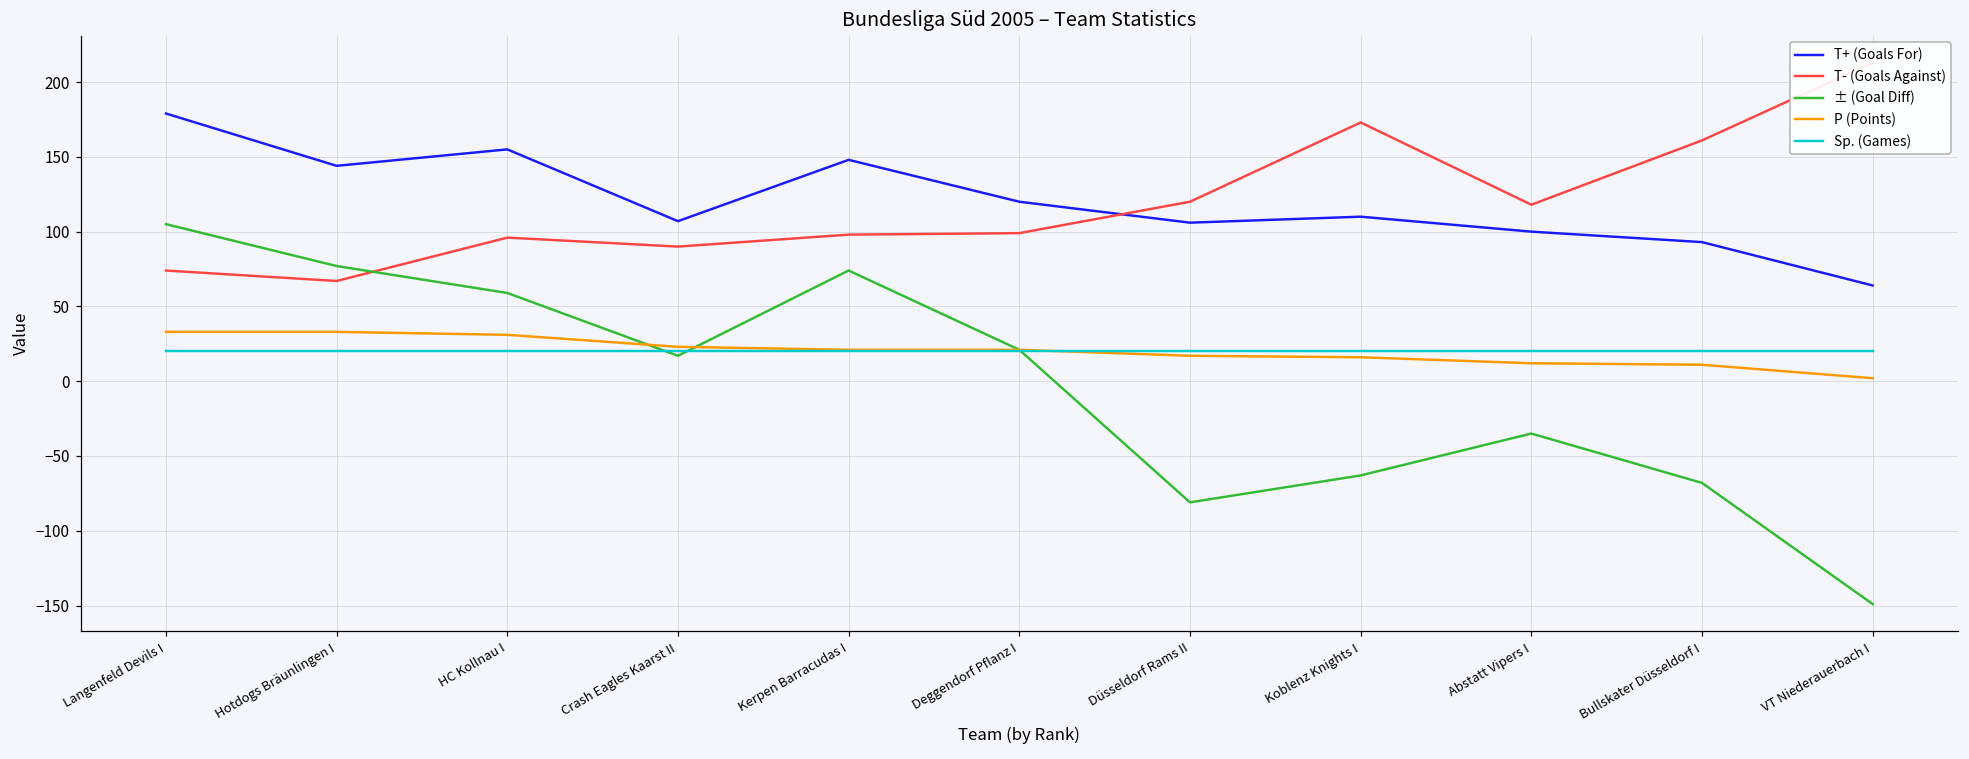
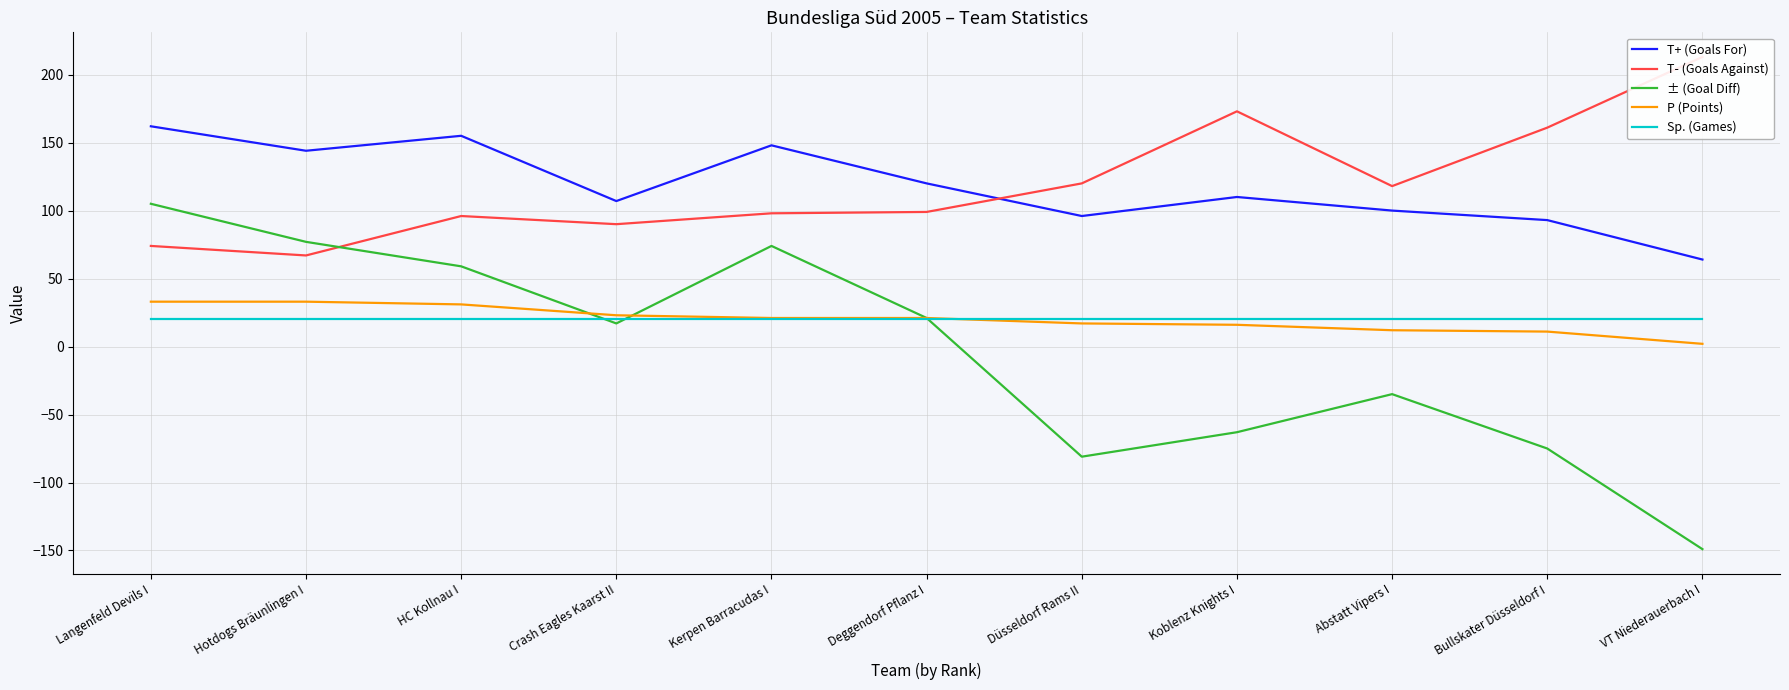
  {
    "T+ (Goals For)": {
-     "Langenfeld Devils I": 179,
+     "Langenfeld Devils I": 162,
      "Hotdogs Bräunlingen I": 144,
      "HC Kollnau I": 155,
      "Crash Eagles Kaarst II": 107,
      "Kerpen Barracudas I": 148,
      "Deggendorf Pflanz I": 120,
-     "Düsseldorf Rams II": 106,
+     "Düsseldorf Rams II": 96,
      "Koblenz Knights I": 110,
      "Abstatt Vipers I": 100,
      "Bullskater Düsseldorf I": 93,
      "VT Niederauerbach I": 64
    },
    "T- (Goals Against)": {
      "Langenfeld Devils I": 74,
      "Hotdogs Bräunlingen I": 67,
      "HC Kollnau I": 96,
      "Crash Eagles Kaarst II": 90,
      "Kerpen Barracudas I": 98,
      "Deggendorf Pflanz I": 99,
      "Düsseldorf Rams II": 120,
      "Koblenz Knights I": 173,
      "Abstatt Vipers I": 118,
      "Bullskater Düsseldorf I": 161
    },
    "± (Goal Diff)": {
      "Langenfeld Devils I": 105,
      "Hotdogs Bräunlingen I": 77,
      "HC Kollnau I": 59,
      "Crash Eagles Kaarst II": 17,
      "Kerpen Barracudas I": 74,
      "Düsseldorf Rams II": -81,
      "Koblenz Knights I": -63,
      "Abstatt Vipers I": -35,
-     "Bullskater Düsseldorf I": -68,
+     "Bullskater Düsseldorf I": -75,
      "VT Niederauerbach I": -149
    },
    "P (Points)": {
      "Langenfeld Devils I": 33,
      "Hotdogs Bräunlingen I": 33,
      "HC Kollnau I": 31,
      "Crash Eagles Kaarst II": 23,
      "Düsseldorf Rams II": 17,
      "Koblenz Knights I": 16,
      "Abstatt Vipers I": 12,
      "Bullskater Düsseldorf I": 11,
      "VT Niederauerbach I": 2
    },
    "Sp. (Games)": {
      "Langenfeld Devils I": 20,
      "Hotdogs Bräunlingen I": 20,
      "HC Kollnau I": 20,
      "Crash Eagles Kaarst II": 20,
      "Düsseldorf Rams II": 20,
      "Koblenz Knights I": 20,
      "Abstatt Vipers I": 20,
      "Bullskater Düsseldorf I": 20,
      "VT Niederauerbach I": 20
    }
  }
